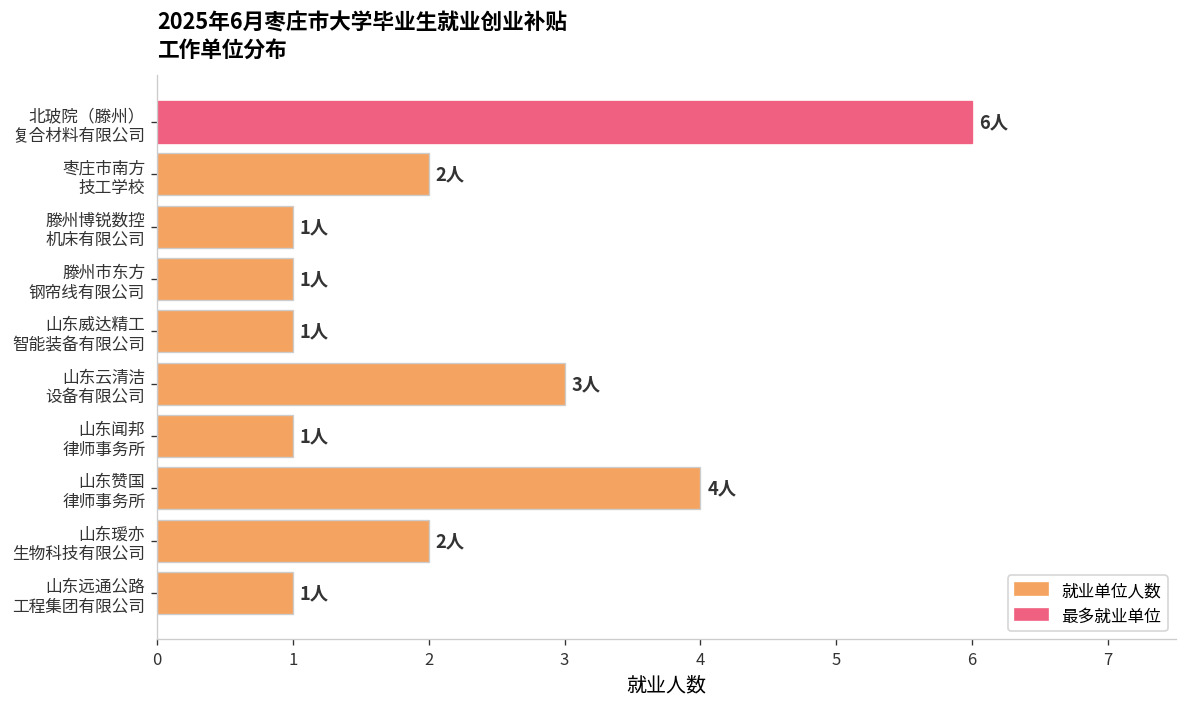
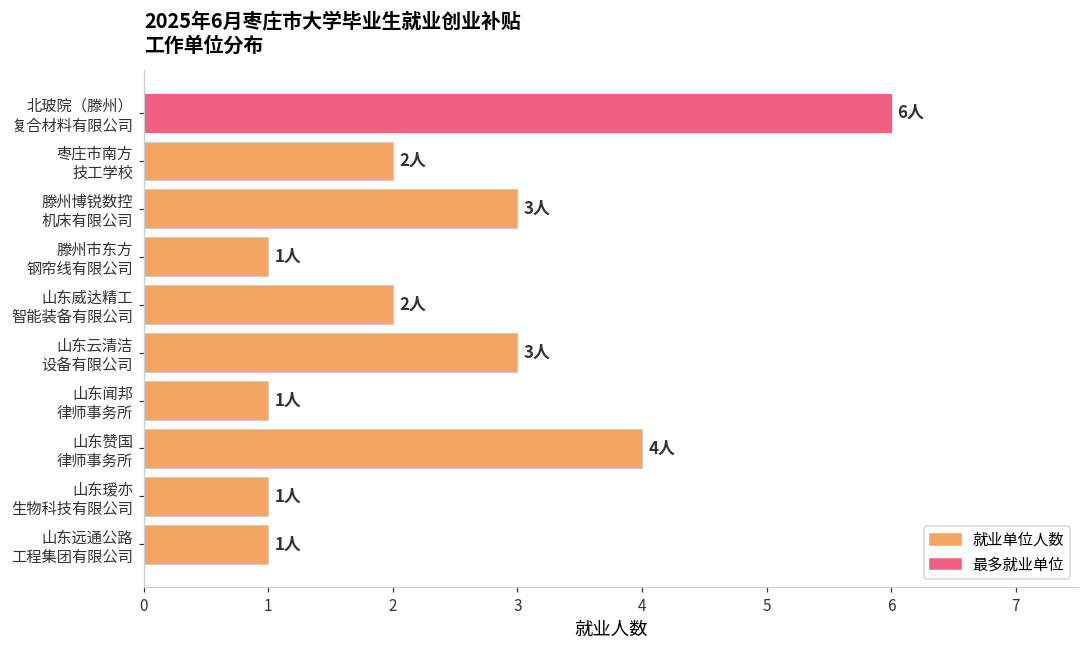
  {
    "北玻院（滕州） 复合材料有限公司": "6人",
    "枣庄市南方 技工学校": "2人",
-   "滕州博锐数控 机床有限公司": "1人",
+   "滕州博锐数控 机床有限公司": "3人",
    "滕州市东方 钢帘线有限公司": "1人",
-   "山东威达精工 智能装备有限公司": "1人",
+   "山东威达精工 智能装备有限公司": "2人",
    "山东云清洁 设备有限公司": "3人",
    "山东闻邦 律师事务所": "1人",
    "山东赞国 律师事务所": "4人",
-   "山东瑷亦 生物科技有限公司": "2人",
+   "山东瑷亦 生物科技有限公司": "1人",
    "山东远通公路 工程集团有限公司": "1人"
  }
